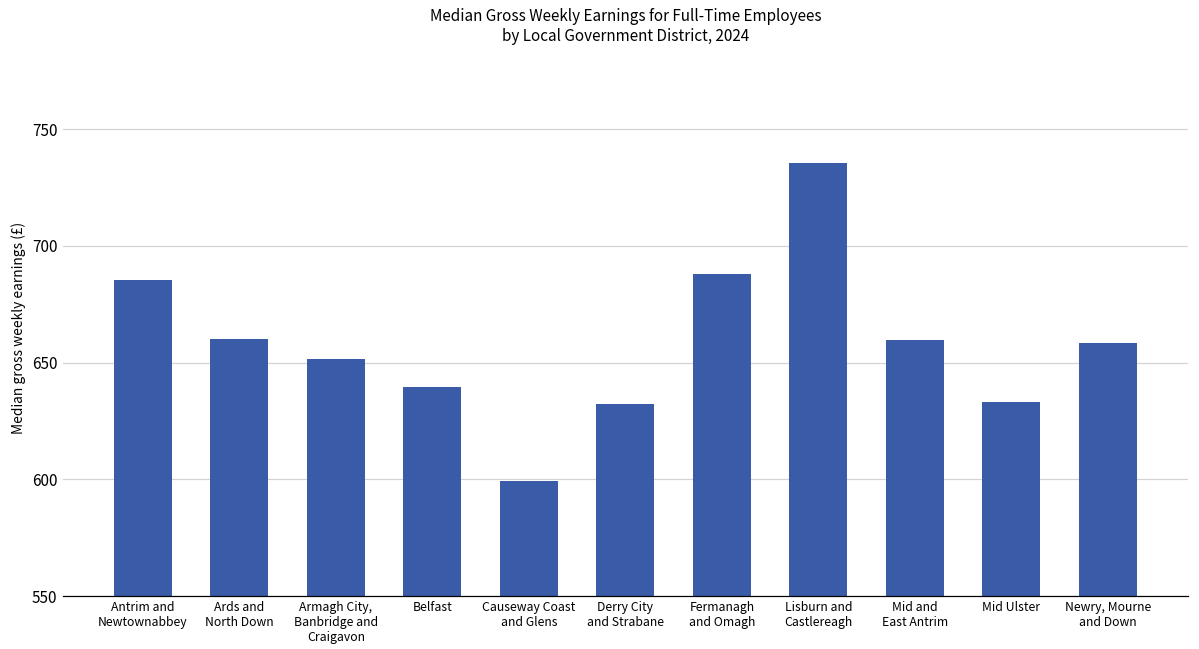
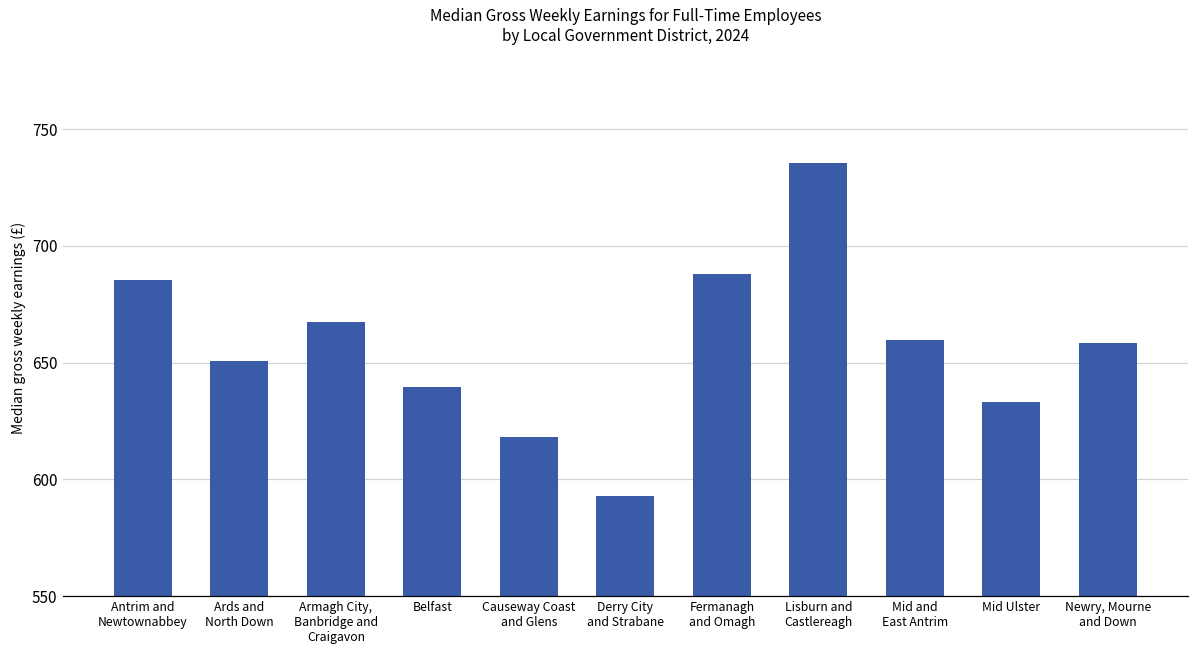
  {
    "Antrim and Newtownabbey": 685,
-   "Ards and North Down": 660,
-   "Armagh City, Banbridge and Craigavon": 652,
+   "Ards and North Down": 651,
+   "Armagh City, Banbridge and Craigavon": 667,
    "Belfast": 640,
-   "Causeway Coast and Glens": 599,
-   "Derry City and Strabane": 632,
+   "Causeway Coast and Glens": 618,
+   "Derry City and Strabane": 593,
    "Fermanagh and Omagh": 688,
    "Lisburn and Castlereagh": 735,
    "Mid and East Antrim": 660,
    "Mid Ulster": 633,
    "Newry, Mourne and Down": 659
  }
